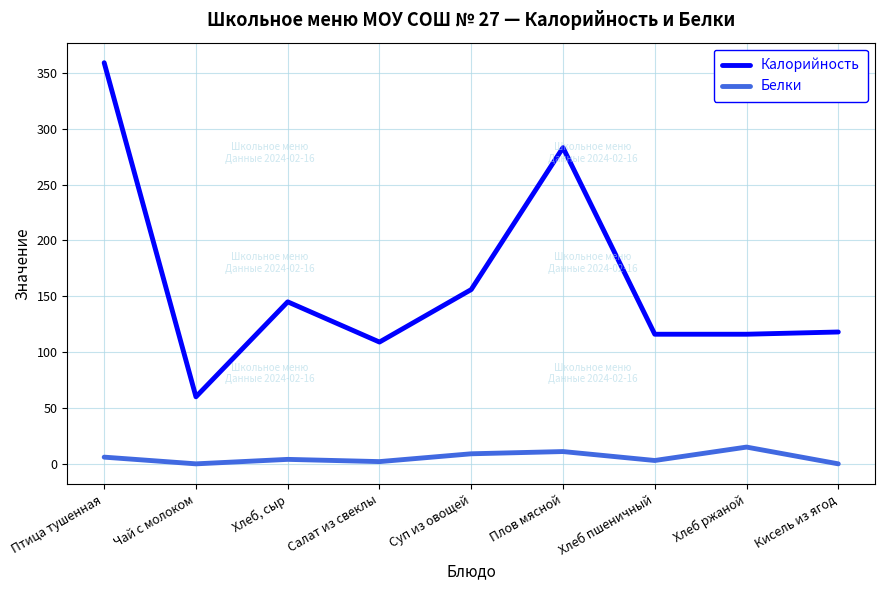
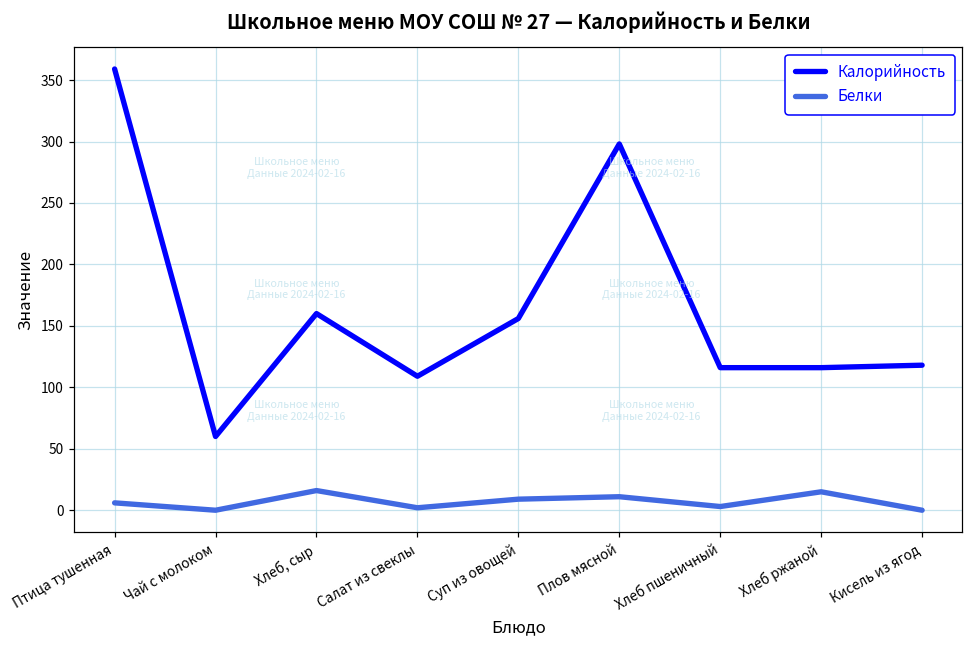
  {
    "Калорийность": {
      "Птица тушенная": 359,
      "Чай с молоком": 60,
-     "Хлеб, сыр": 145,
+     "Хлеб, сыр": 160,
      "Салат из свеклы": 109,
      "Суп из овощей": 156,
-     "Плов мясной": 283,
+     "Плов мясной": 298,
      "Хлеб пшеничный": 116,
      "Хлеб ржаной": 116,
      "Кисель из ягод": 118
    },
    "Белки": {
      "Птица тушенная": 6,
      "Чай с молоком": 0,
-     "Хлеб, сыр": 4,
+     "Хлеб, сыр": 16,
      "Салат из свеклы": 2,
      "Суп из овощей": 9,
      "Плов мясной": 11,
      "Хлеб пшеничный": 3,
      "Хлеб ржаной": 15,
      "Кисель из ягод": 0
    }
  }
